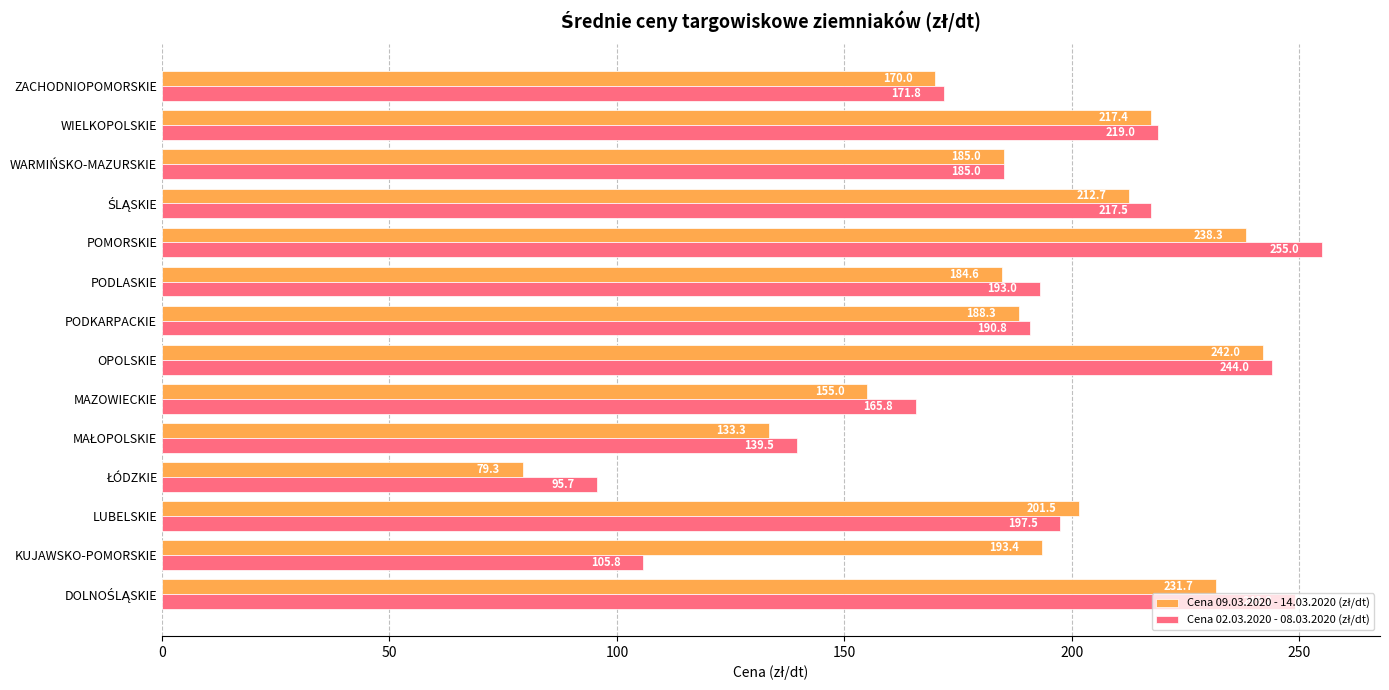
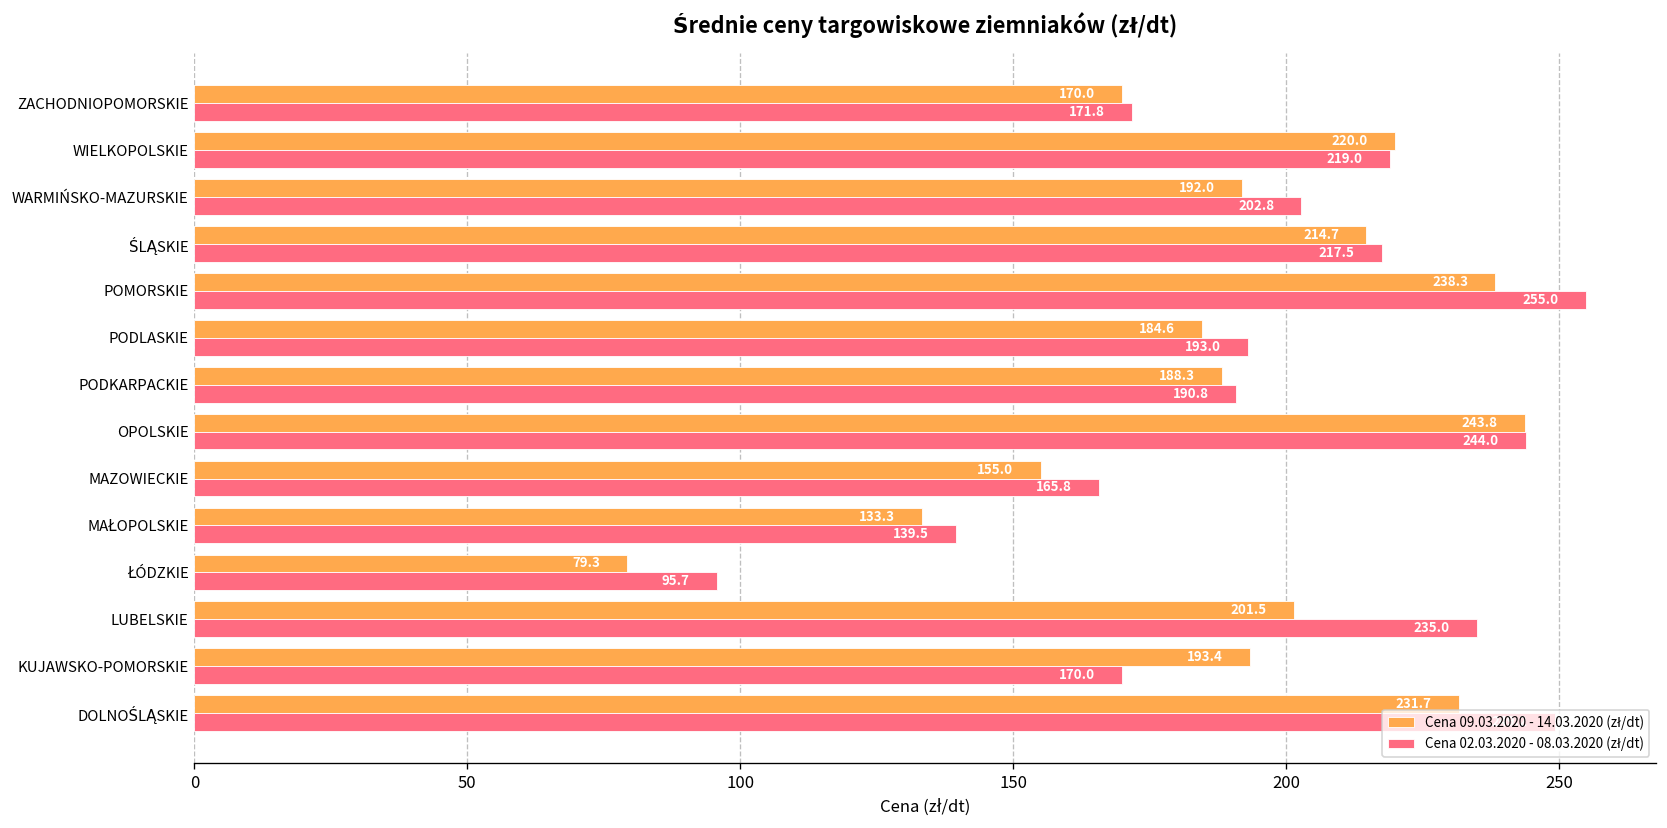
  {
    "Cena 09.03.2020 - 14.03.2020 (zł/dt)": {
      "ZACHODNIOPOMORSKIE": 170.0,
-     "WIELKOPOLSKIE": 217.4,
-     "WARMIŃSKO-MAZURSKIE": 185.0,
-     "ŚLĄSKIE": 212.7,
+     "WIELKOPOLSKIE": 220.0,
+     "WARMIŃSKO-MAZURSKIE": 192.0,
+     "ŚLĄSKIE": 214.7,
      "POMORSKIE": 238.3,
      "PODLASKIE": 184.6,
      "PODKARPACKIE": 188.3,
-     "OPOLSKIE": 242.0,
+     "OPOLSKIE": 243.8,
      "MAZOWIECKIE": 155.0,
      "MAŁOPOLSKIE": 133.3,
      "ŁÓDZKIE": 79.3,
      "LUBELSKIE": 201.5,
      "KUJAWSKO-POMORSKIE": 193.4,
      "DOLNOŚLĄSKIE": 231.7
    },
    "Cena 02.03.2020 - 08.03.2020 (zł/dt)": {
      "ZACHODNIOPOMORSKIE": 171.8,
      "WIELKOPOLSKIE": 219.0,
-     "WARMIŃSKO-MAZURSKIE": 185.0,
+     "WARMIŃSKO-MAZURSKIE": 202.8,
      "ŚLĄSKIE": 217.5,
      "POMORSKIE": 255.0,
      "PODLASKIE": 193.0,
      "PODKARPACKIE": 190.8,
      "OPOLSKIE": 244.0,
      "MAZOWIECKIE": 165.8,
      "MAŁOPOLSKIE": 139.5,
      "ŁÓDZKIE": 95.7,
-     "LUBELSKIE": 197.5,
-     "KUJAWSKO-POMORSKIE": 105.8
+     "LUBELSKIE": 235.0,
+     "KUJAWSKO-POMORSKIE": 170.0
    }
  }
